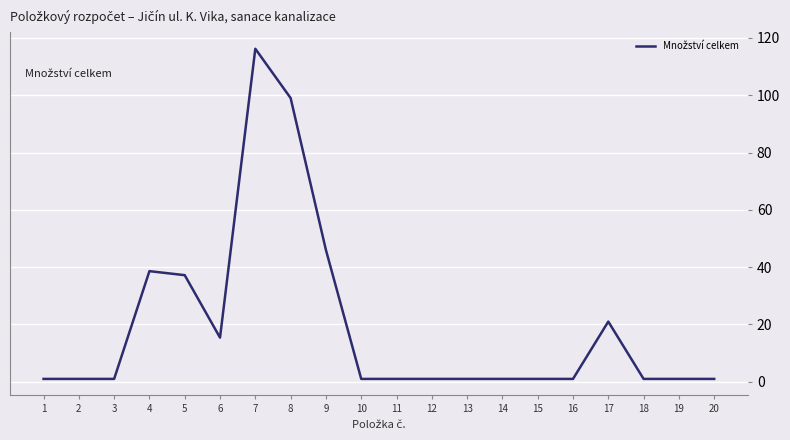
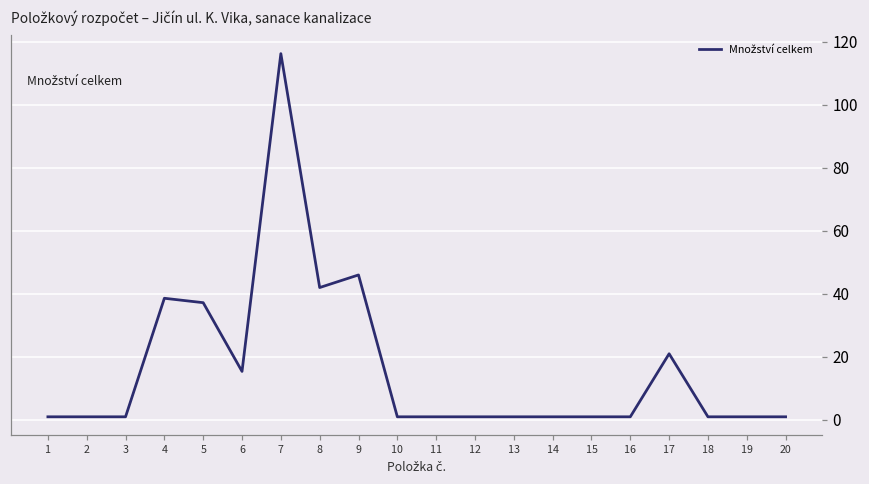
  {
    "1": 1,
    "2": 1,
    "3": 1,
    "4": 39,
    "5": 37,
    "6": 15,
    "7": 116,
-   "8": 99,
+   "8": 42,
    "9": 46,
    "10": 1,
    "11": 1,
    "12": 1,
    "13": 1,
    "14": 1,
    "15": 1,
    "16": 1,
    "17": 21,
    "18": 1,
    "19": 1,
    "20": 1
  }
